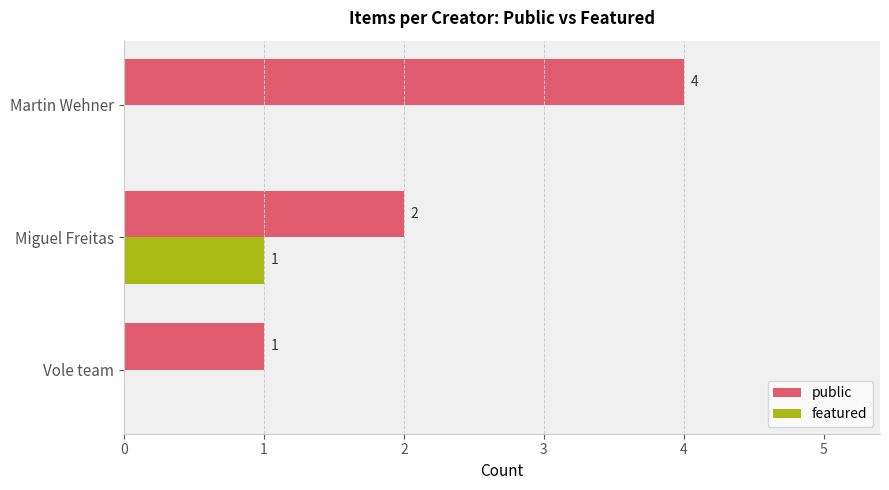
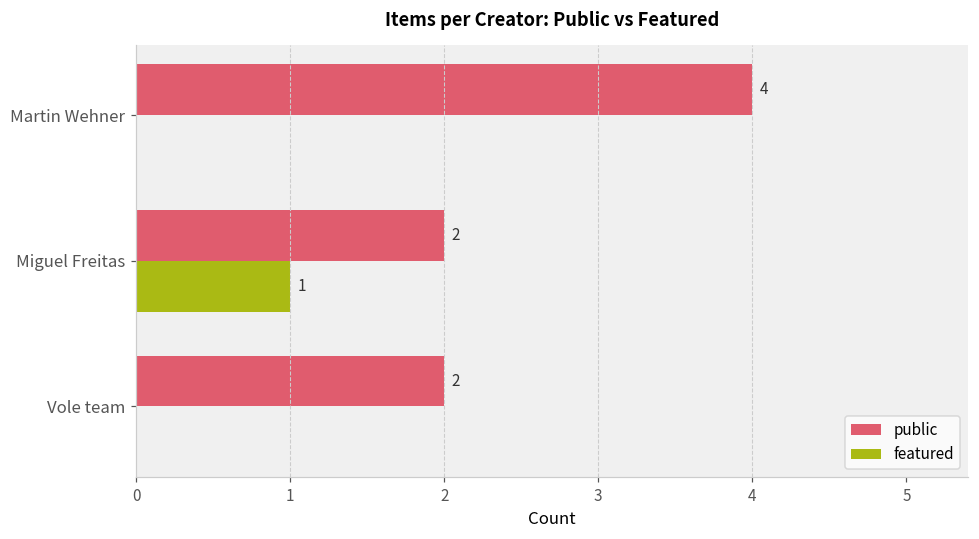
  {
    "public": {
      "Martin Wehner": 4,
      "Miguel Freitas": 2,
-     "Vole team": 1
+     "Vole team": 2
    },
    "featured": {
      "Miguel Freitas": 1
    }
  }
